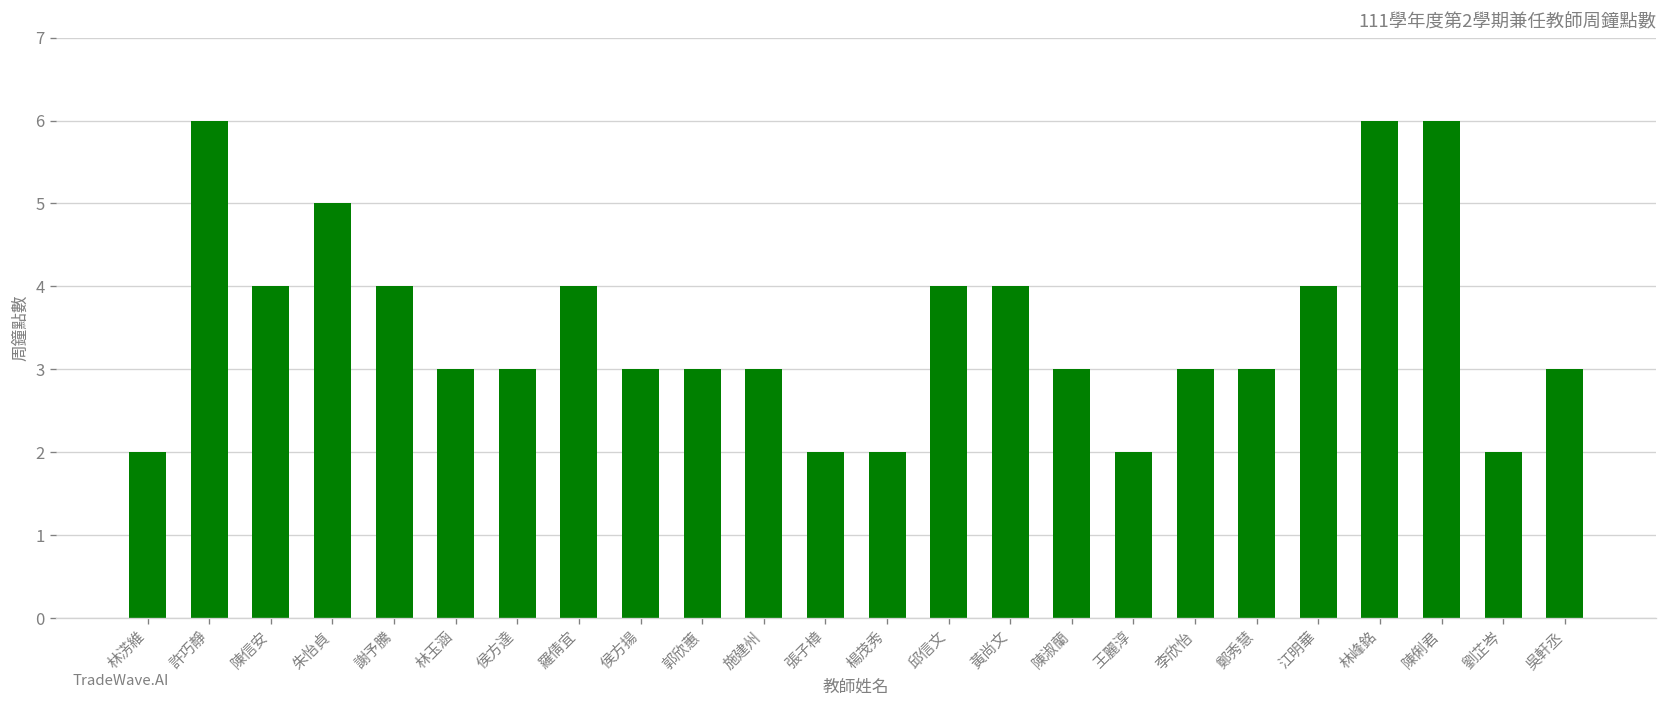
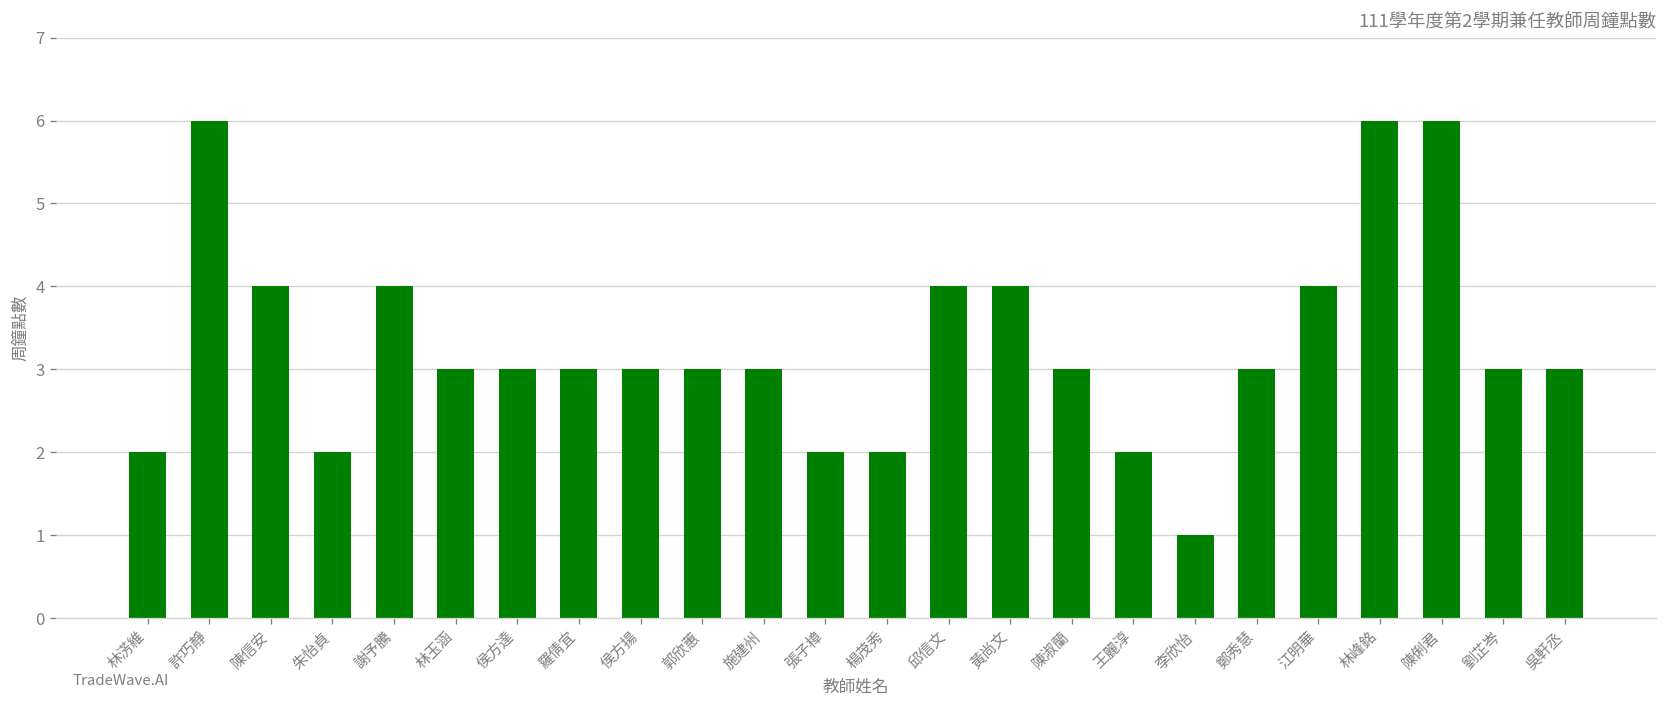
  {
    "林淓維": 2,
    "許巧靜": 6,
    "陳信安": 4,
-   "朱怡貞": 5,
+   "朱怡貞": 2,
    "謝予騰": 4,
    "林玉涵": 3,
    "侯方達": 3,
-   "羅倩宜": 4,
+   "羅倩宜": 3,
    "侯方揚": 3,
    "郭欣蕙": 3,
    "施建州": 3,
    "張子樟": 2,
    "楊茂秀": 2,
    "邱信文": 4,
    "黃尚文": 4,
    "陳淑蘭": 3,
    "王麗淳": 2,
-   "李欣怡": 3,
+   "李欣怡": 1,
    "鄭秀慧": 3,
    "江明華": 4,
    "林峰銘": 6,
    "陳俐君": 6,
-   "劉芷岑": 2,
+   "劉芷岑": 3,
    "吳軒丞": 3
  }
